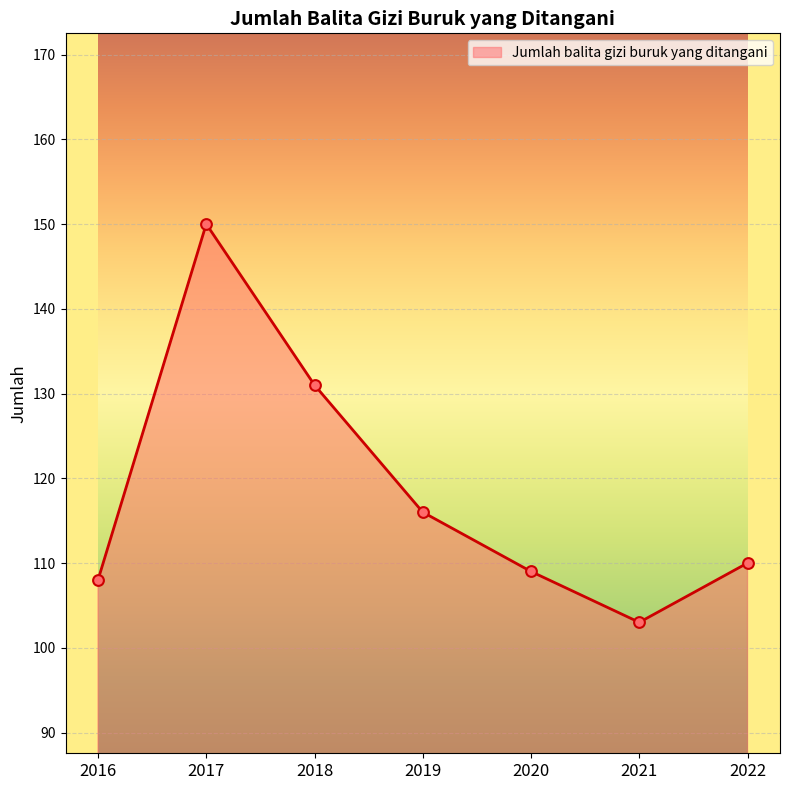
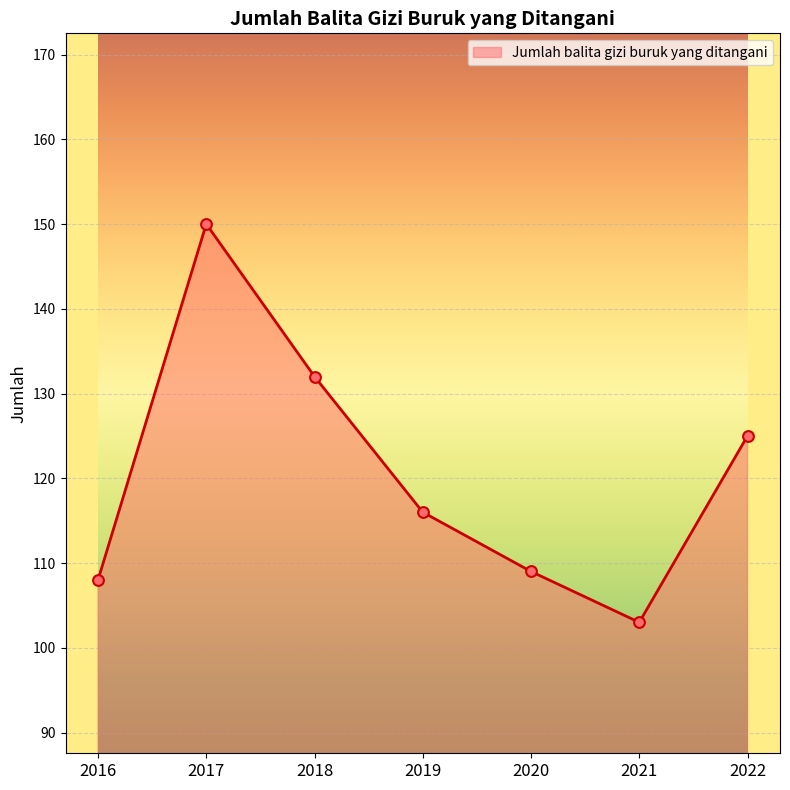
  {
    "2016": 108,
    "2017": 150,
-   "2018": 131,
+   "2018": 132,
    "2019": 116,
    "2020": 109,
    "2021": 103,
-   "2022": 110
+   "2022": 125
  }
